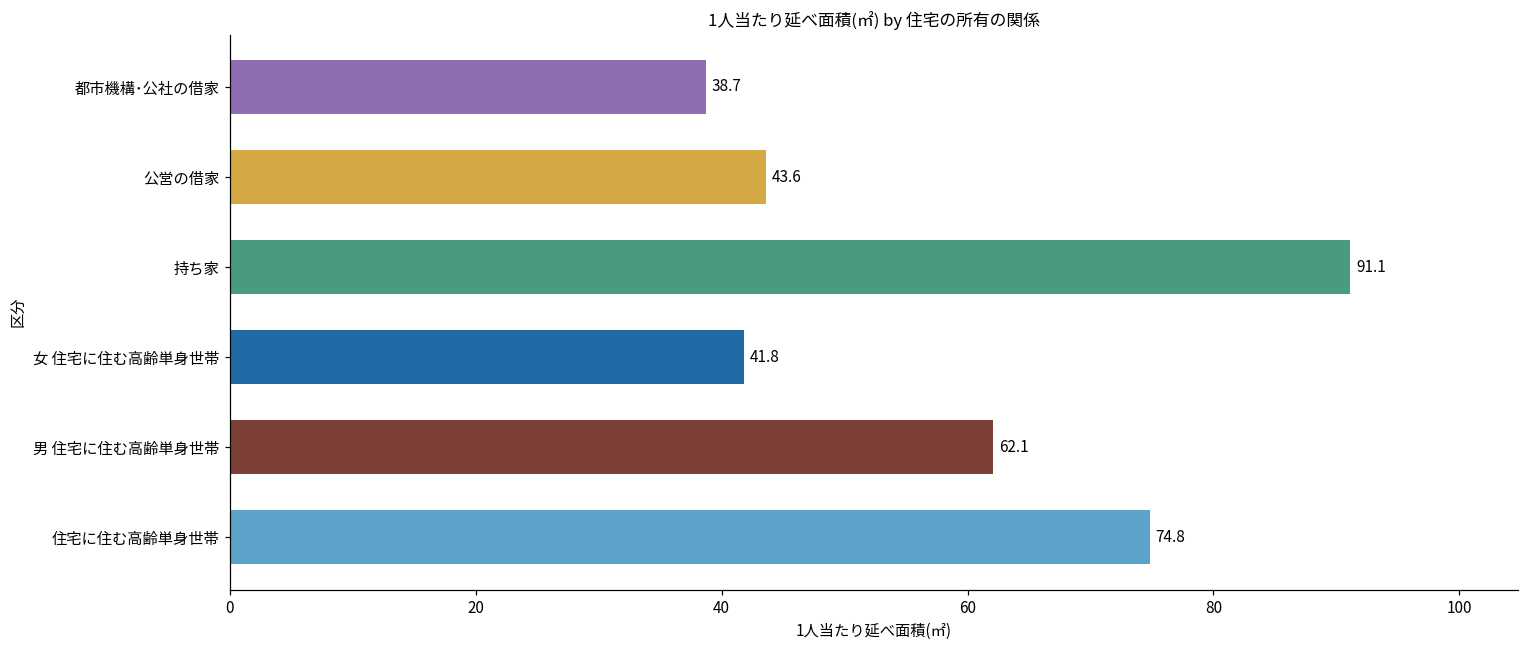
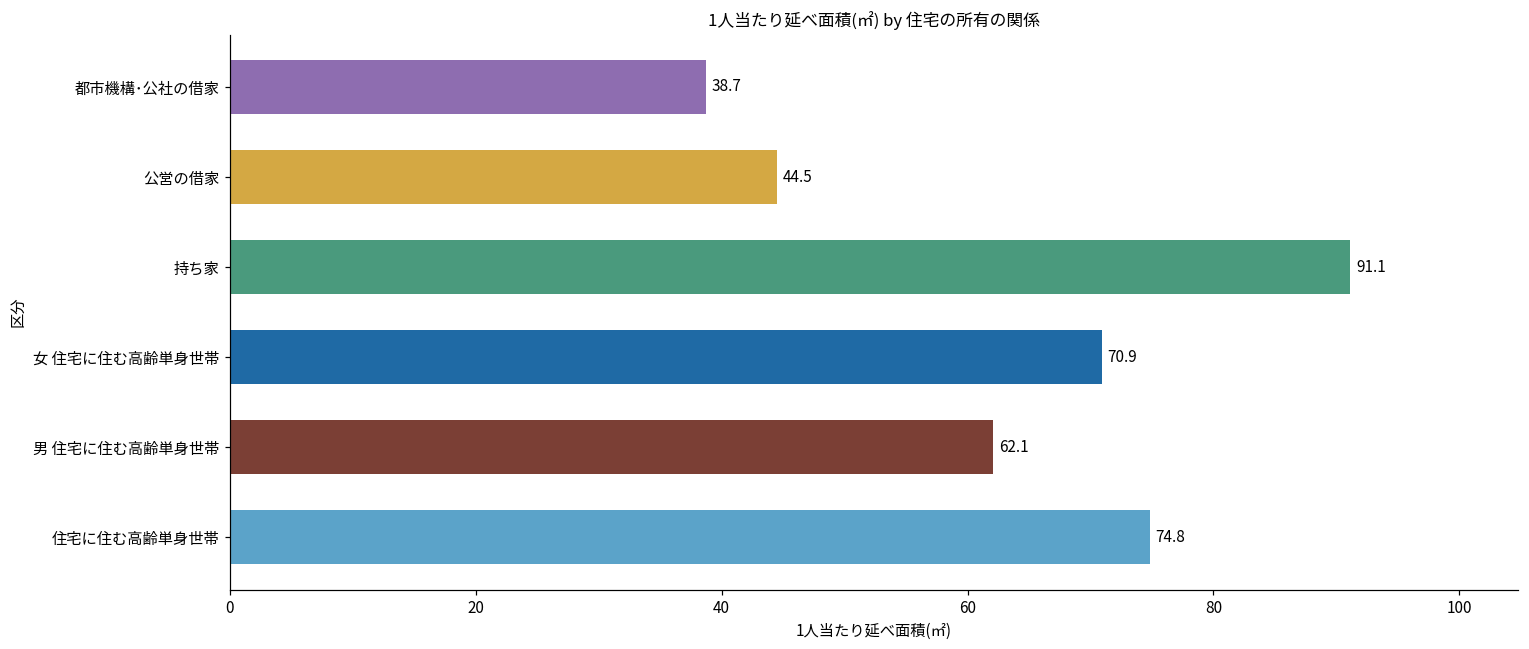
  {
    "都市機構･公社の借家": 38.7,
-   "公営の借家": 43.6,
+   "公営の借家": 44.5,
    "持ち家": 91.1,
-   "女 住宅に住む高齢単身世帯": 41.8,
+   "女 住宅に住む高齢単身世帯": 70.9,
    "男 住宅に住む高齢単身世帯": 62.1,
    "住宅に住む高齢単身世帯": 74.8
  }
